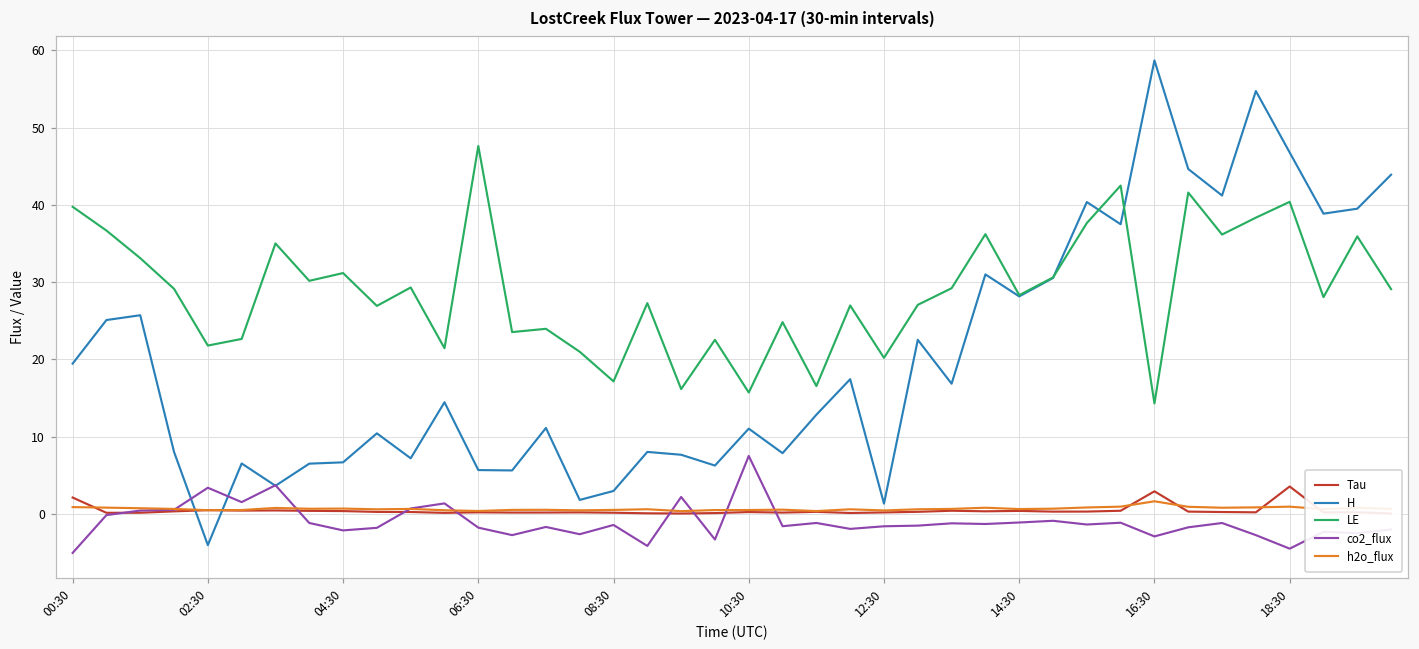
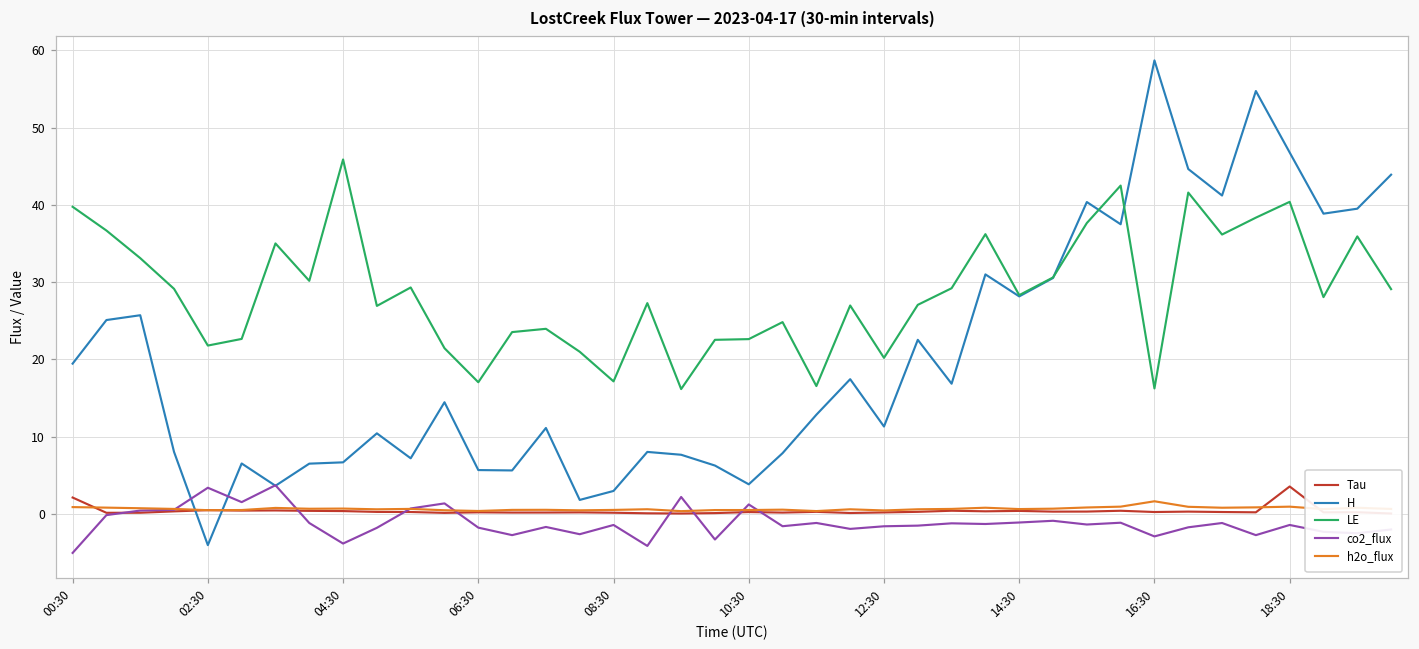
  {
    "Tau": {
      "00:30": 2,
-     "16:30": 3,
+     "16:30": 0,
      "18:30": 4
    },
    "H": {
      "00:30": 19,
      "02:30": -4,
      "04:30": 7,
      "06:30": 6,
      "08:30": 3,
-     "10:30": 11,
-     "12:30": 1,
+     "10:30": 4,
+     "12:30": 11,
      "16:30": 59,
      "18:30": 47
    },
    "LE": {
      "00:30": 40,
      "02:30": 22,
-     "04:30": 31,
-     "06:30": 48,
+     "04:30": 46,
+     "06:30": 17,
      "08:30": 17,
-     "10:30": 16,
+     "10:30": 23,
      "12:30": 20,
-     "16:30": 14,
+     "16:30": 16,
      "18:30": 40
    },
    "co2_flux": {
      "00:30": -5,
      "02:30": 3,
-     "04:30": -2,
+     "04:30": -4,
      "06:30": -2,
      "08:30": -1,
-     "10:30": 8,
+     "10:30": 1,
      "12:30": -2,
      "14:30": -1,
      "16:30": -3,
-     "18:30": -4
+     "18:30": -1
    },
    "h2o_flux": {
      "00:30": 1,
      "16:30": 2,
      "18:30": 1
    }
  }
